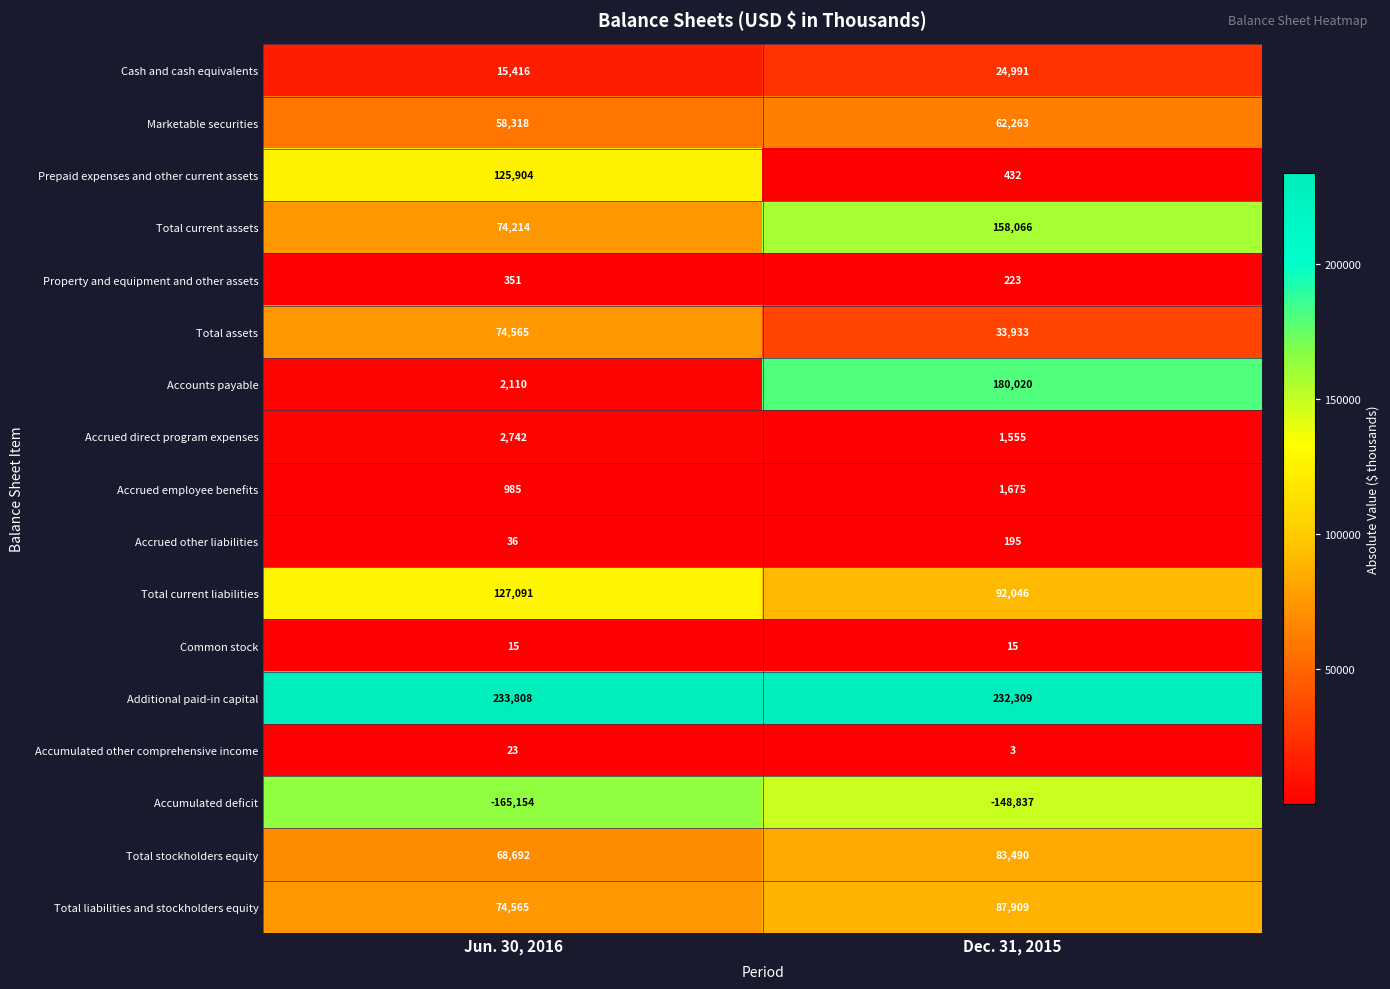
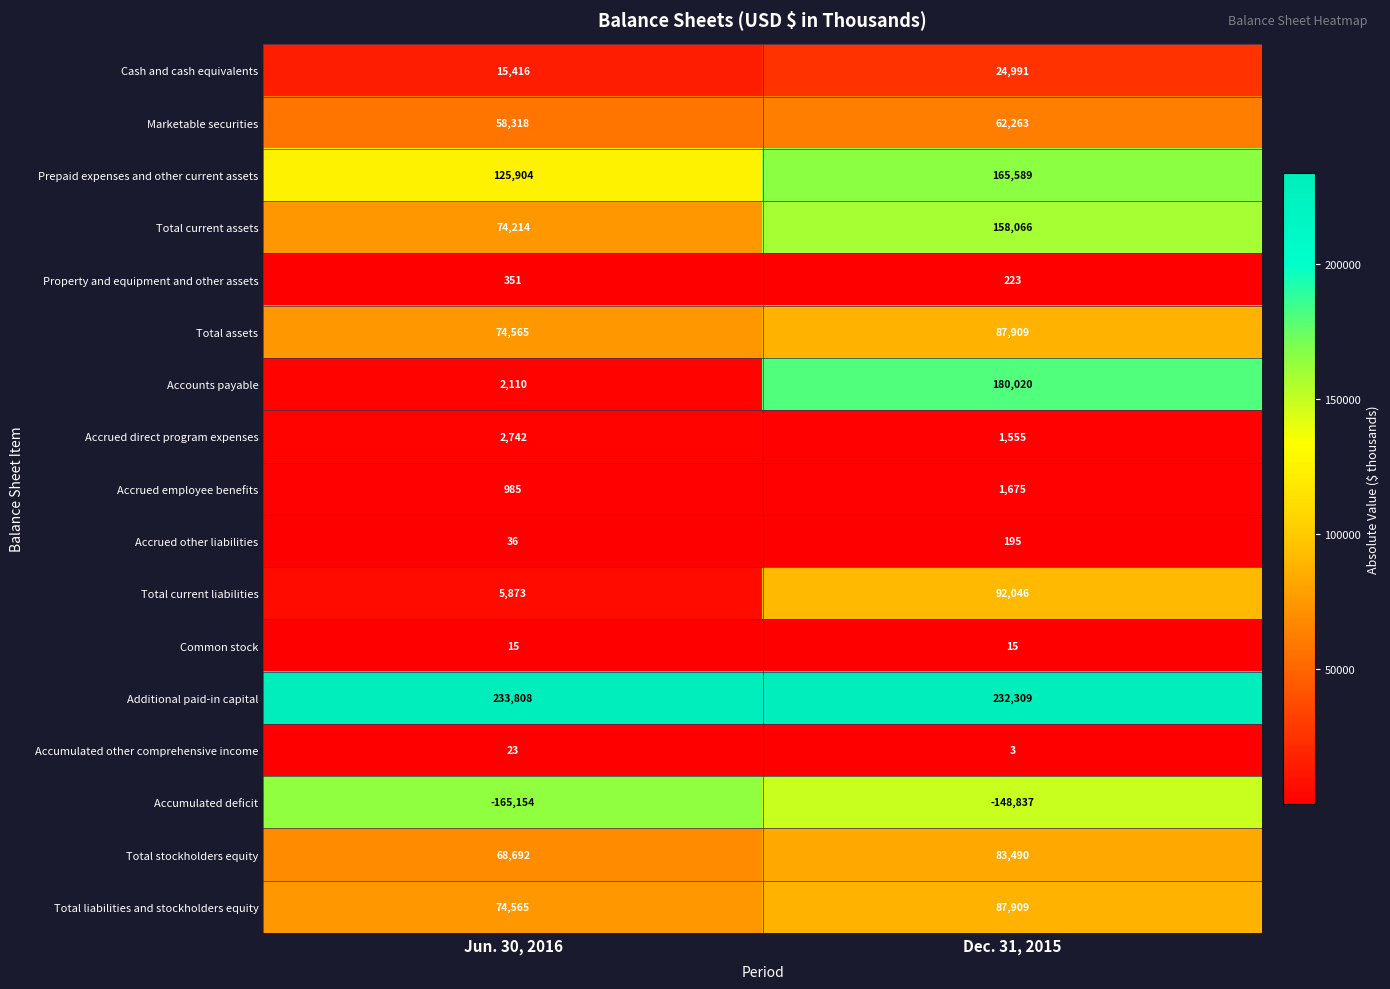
  {
    "Cash and cash equivalents": {
      "Jun. 30, 2016": "15,416",
      "Dec. 31, 2015": "24,991"
    },
    "Marketable securities": {
      "Jun. 30, 2016": "58,318",
      "Dec. 31, 2015": "62,263"
    },
    "Prepaid expenses and other current assets": {
      "Jun. 30, 2016": "125,904",
-     "Dec. 31, 2015": "432"
+     "Dec. 31, 2015": "165,589"
    },
    "Total current assets": {
      "Jun. 30, 2016": "74,214",
      "Dec. 31, 2015": "158,066"
    },
    "Property and equipment and other assets": {
      "Jun. 30, 2016": "351",
      "Dec. 31, 2015": "223"
    },
    "Total assets": {
      "Jun. 30, 2016": "74,565",
-     "Dec. 31, 2015": "33,933"
+     "Dec. 31, 2015": "87,909"
    },
    "Accounts payable": {
      "Jun. 30, 2016": "2,110",
      "Dec. 31, 2015": "180,020"
    },
    "Accrued direct program expenses": {
      "Jun. 30, 2016": "2,742",
      "Dec. 31, 2015": "1,555"
    },
    "Accrued employee benefits": {
      "Jun. 30, 2016": "985",
      "Dec. 31, 2015": "1,675"
    },
    "Accrued other liabilities": {
      "Jun. 30, 2016": "36",
      "Dec. 31, 2015": "195"
    },
    "Total current liabilities": {
-     "Jun. 30, 2016": "127,091",
+     "Jun. 30, 2016": "5,873",
      "Dec. 31, 2015": "92,046"
    },
    "Common stock": {
      "Jun. 30, 2016": "15",
      "Dec. 31, 2015": "15"
    },
    "Additional paid-in capital": {
      "Jun. 30, 2016": "233,808",
      "Dec. 31, 2015": "232,309"
    },
    "Accumulated other comprehensive income": {
      "Jun. 30, 2016": "23",
      "Dec. 31, 2015": "3"
    },
    "Accumulated deficit": {
      "Jun. 30, 2016": "-165,154",
      "Dec. 31, 2015": "-148,837"
    },
    "Total stockholders equity": {
      "Jun. 30, 2016": "68,692",
      "Dec. 31, 2015": "83,490"
    },
    "Total liabilities and stockholders equity": {
      "Jun. 30, 2016": "74,565",
      "Dec. 31, 2015": "87,909"
    }
  }
